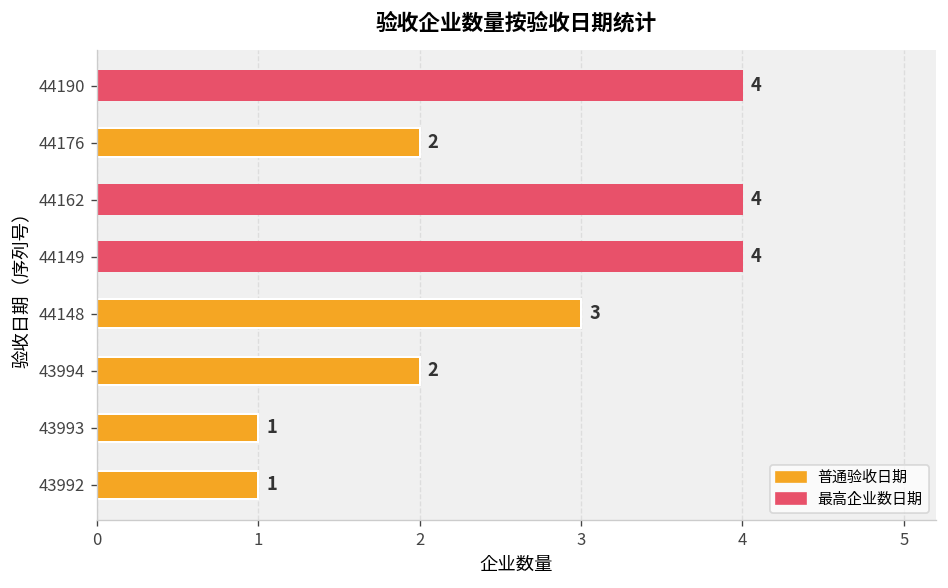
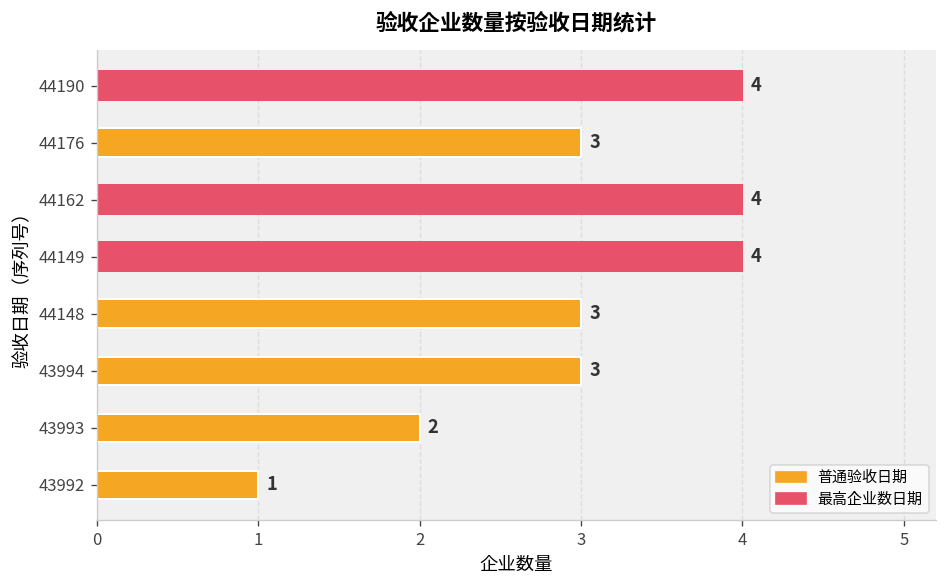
  {
    "44190": 4,
-   "44176": 2,
+   "44176": 3,
    "44162": 4,
    "44149": 4,
    "44148": 3,
-   "43994": 2,
-   "43993": 1,
+   "43994": 3,
+   "43993": 2,
    "43992": 1
  }
